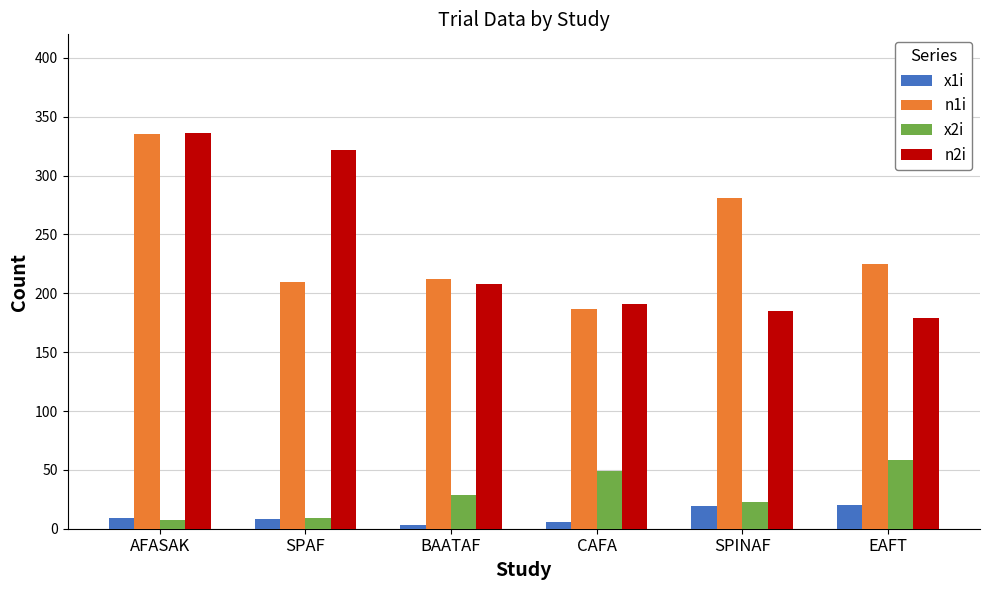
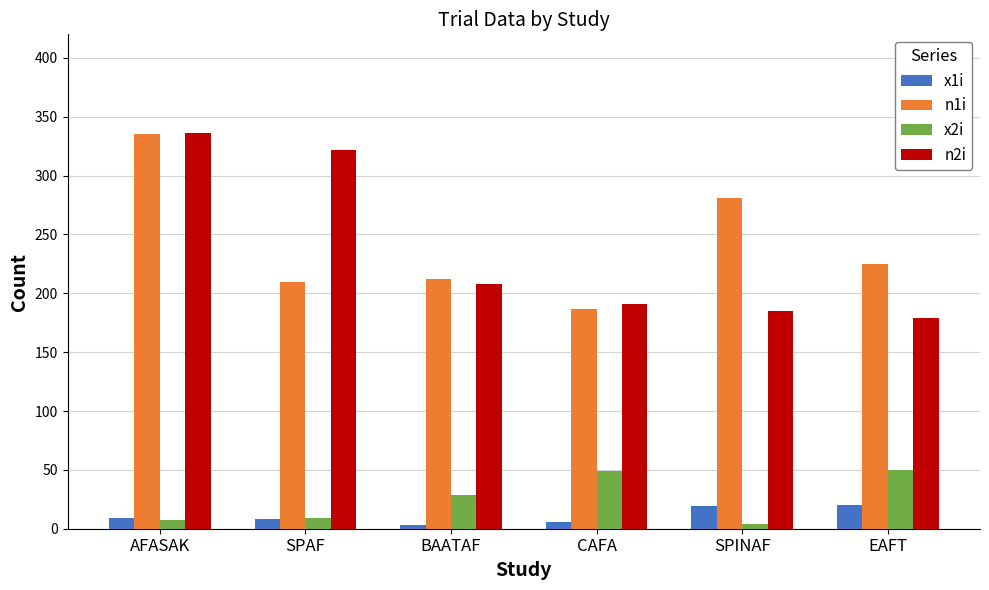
  {
    "x1i": {
      "AFASAK": 9,
      "SPAF": 8,
      "BAATAF": 3,
      "CAFA": 6,
      "SPINAF": 19,
      "EAFT": 20
    },
    "n1i": {
      "AFASAK": 335,
      "SPAF": 210,
      "BAATAF": 212,
      "CAFA": 187,
      "SPINAF": 281,
      "EAFT": 225
    },
    "x2i": {
      "AFASAK": 7,
      "SPAF": 9,
      "BAATAF": 29,
      "CAFA": 49,
-     "SPINAF": 23,
-     "EAFT": 58
+     "SPINAF": 4,
+     "EAFT": 50
    },
    "n2i": {
      "AFASAK": 336,
      "SPAF": 322,
      "BAATAF": 208,
      "CAFA": 191,
      "SPINAF": 185,
      "EAFT": 179
    }
  }
